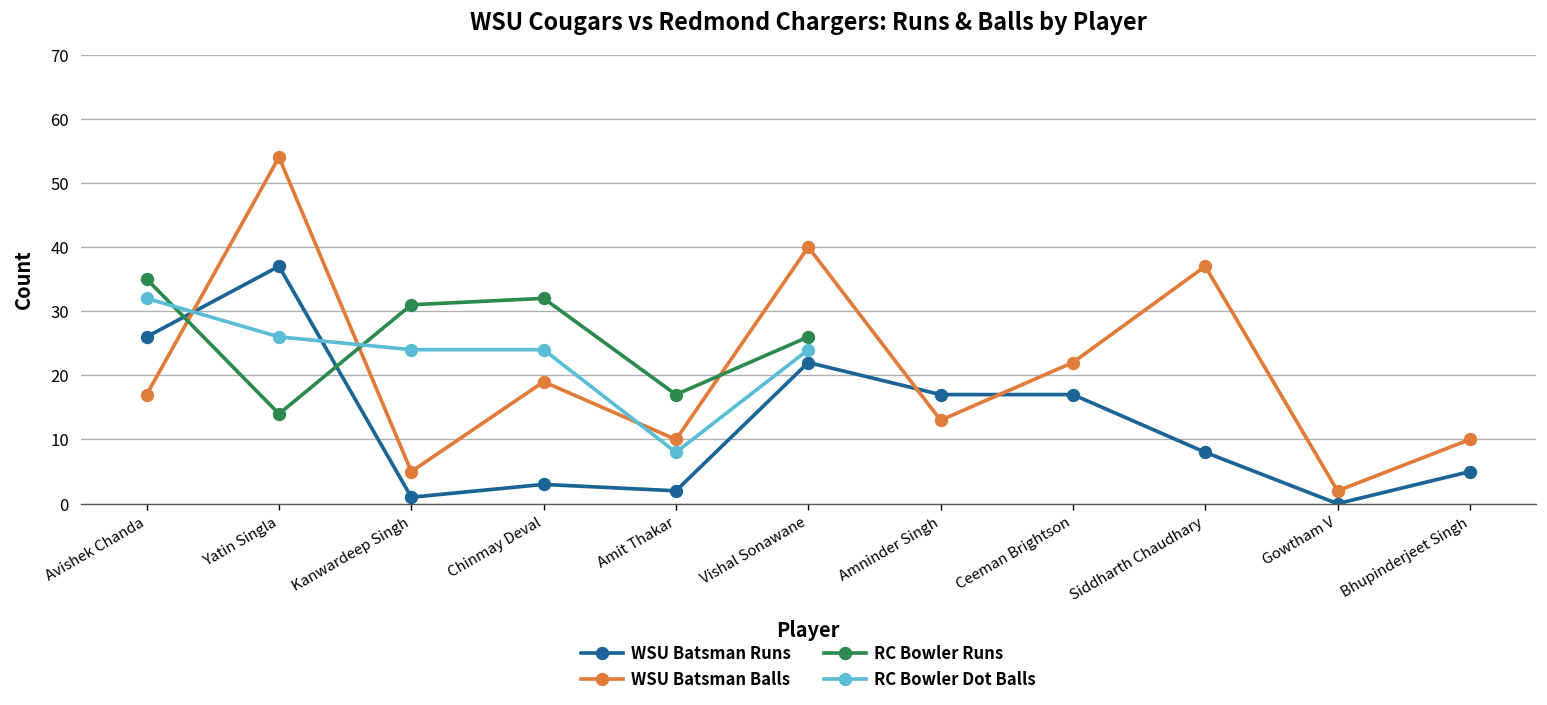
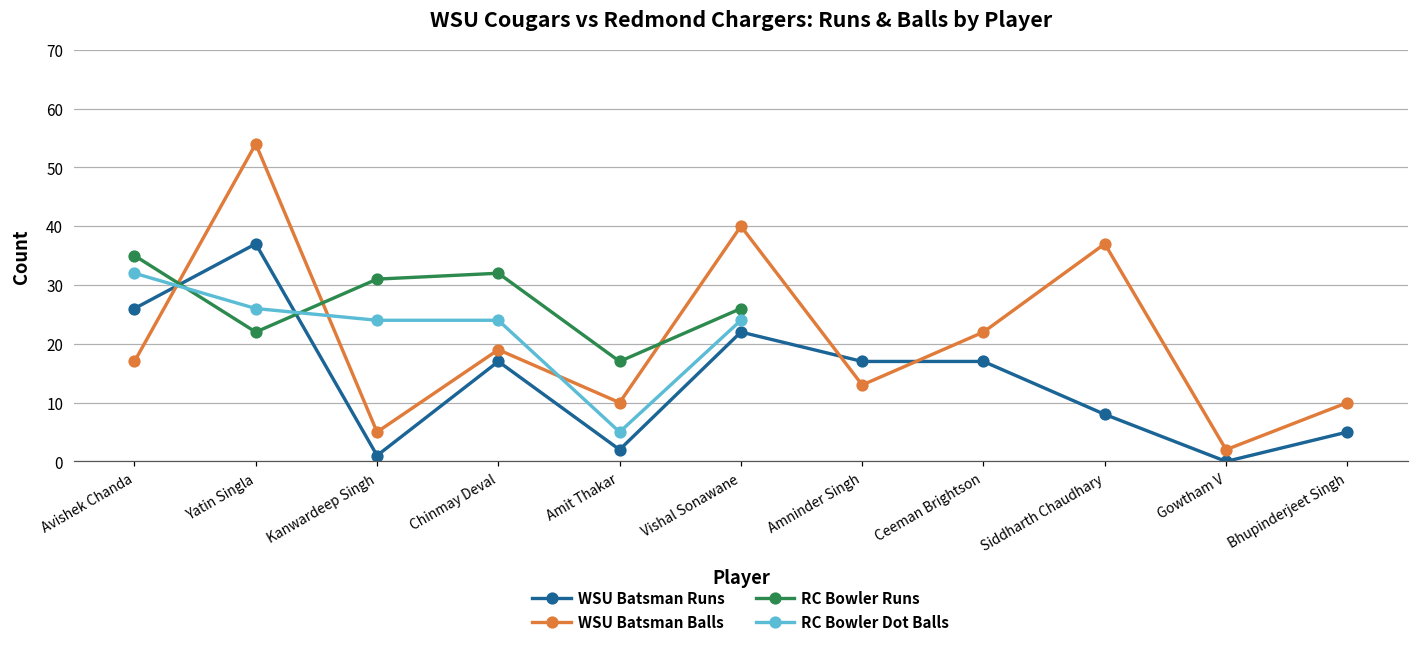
  {
    "WSU Batsman Runs": {
      "Avishek Chanda": 26,
      "Yatin Singla": 37,
      "Kanwardeep Singh": 1,
-     "Chinmay Deval": 3,
+     "Chinmay Deval": 17,
      "Amit Thakar": 2,
      "Vishal Sonawane": 22,
      "Amninder Singh": 17,
      "Ceeman Brightson": 17,
      "Siddharth Chaudhary": 8,
      "Gowtham V": 0,
      "Bhupinderjeet Singh": 5
    },
    "WSU Batsman Balls": {
      "Avishek Chanda": 17,
      "Yatin Singla": 54,
      "Kanwardeep Singh": 5,
      "Chinmay Deval": 19,
      "Amit Thakar": 10,
      "Vishal Sonawane": 40,
      "Amninder Singh": 13,
      "Ceeman Brightson": 22,
      "Siddharth Chaudhary": 37,
      "Gowtham V": 2,
      "Bhupinderjeet Singh": 10
    },
    "RC Bowler Runs": {
      "Avishek Chanda": 35,
-     "Yatin Singla": 14,
+     "Yatin Singla": 22,
      "Kanwardeep Singh": 31,
      "Chinmay Deval": 32,
      "Amit Thakar": 17,
      "Vishal Sonawane": 26
    },
    "RC Bowler Dot Balls": {
      "Avishek Chanda": 32,
      "Yatin Singla": 26,
      "Kanwardeep Singh": 24,
      "Chinmay Deval": 24,
-     "Amit Thakar": 8,
+     "Amit Thakar": 5,
      "Vishal Sonawane": 24
    }
  }
